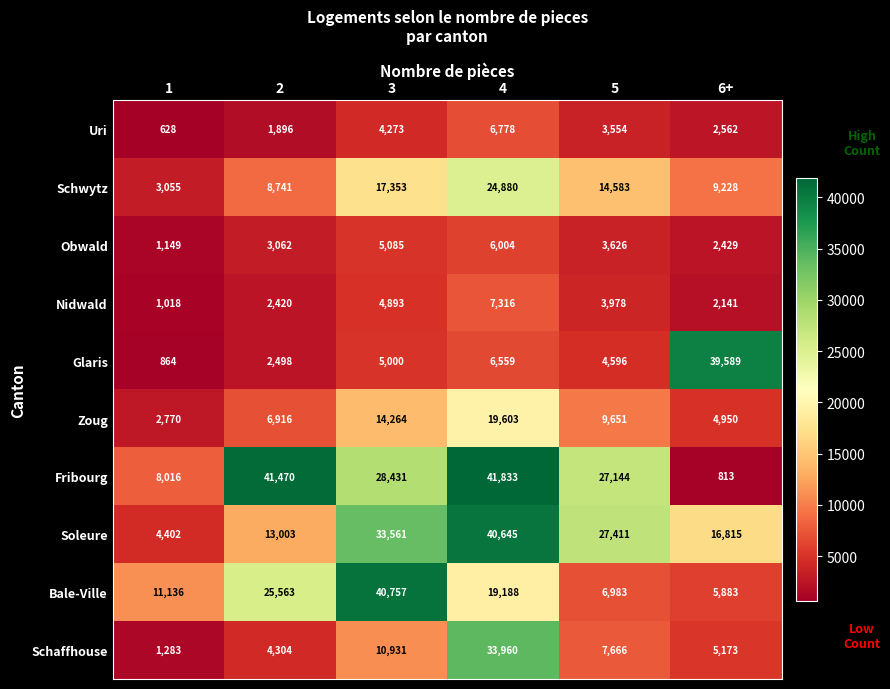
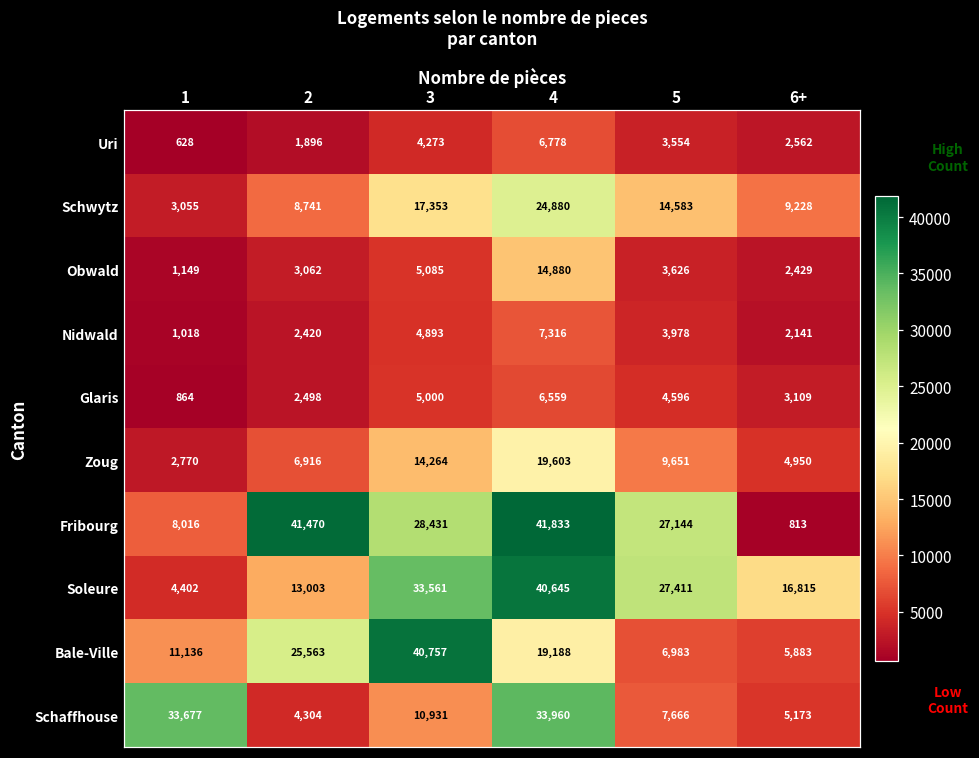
  {
    "Uri": {
      "1": "628",
      "2": "1,896",
      "3": "4,273",
      "4": "6,778",
      "5": "3,554",
      "6+": "2,562"
    },
    "Schwytz": {
      "1": "3,055",
      "2": "8,741",
      "3": "17,353",
      "4": "24,880",
      "5": "14,583",
      "6+": "9,228"
    },
    "Obwald": {
      "1": "1,149",
      "2": "3,062",
      "3": "5,085",
-     "4": "6,004",
+     "4": "14,880",
      "5": "3,626",
      "6+": "2,429"
    },
    "Nidwald": {
      "1": "1,018",
      "2": "2,420",
      "3": "4,893",
      "4": "7,316",
      "5": "3,978",
      "6+": "2,141"
    },
    "Glaris": {
      "1": "864",
      "2": "2,498",
      "3": "5,000",
      "4": "6,559",
      "5": "4,596",
-     "6+": "39,589"
+     "6+": "3,109"
    },
    "Zoug": {
      "1": "2,770",
      "2": "6,916",
      "3": "14,264",
      "4": "19,603",
      "5": "9,651",
      "6+": "4,950"
    },
    "Fribourg": {
      "1": "8,016",
      "2": "41,470",
      "3": "28,431",
      "4": "41,833",
      "5": "27,144",
      "6+": "813"
    },
    "Soleure": {
      "1": "4,402",
      "2": "13,003",
      "3": "33,561",
      "4": "40,645",
      "5": "27,411",
      "6+": "16,815"
    },
    "Bale-Ville": {
      "1": "11,136",
      "2": "25,563",
      "3": "40,757",
      "4": "19,188",
      "5": "6,983",
      "6+": "5,883"
    },
    "Schaffhouse": {
-     "1": "1,283",
+     "1": "33,677",
      "2": "4,304",
      "3": "10,931",
      "4": "33,960",
      "5": "7,666",
      "6+": "5,173"
    }
  }
